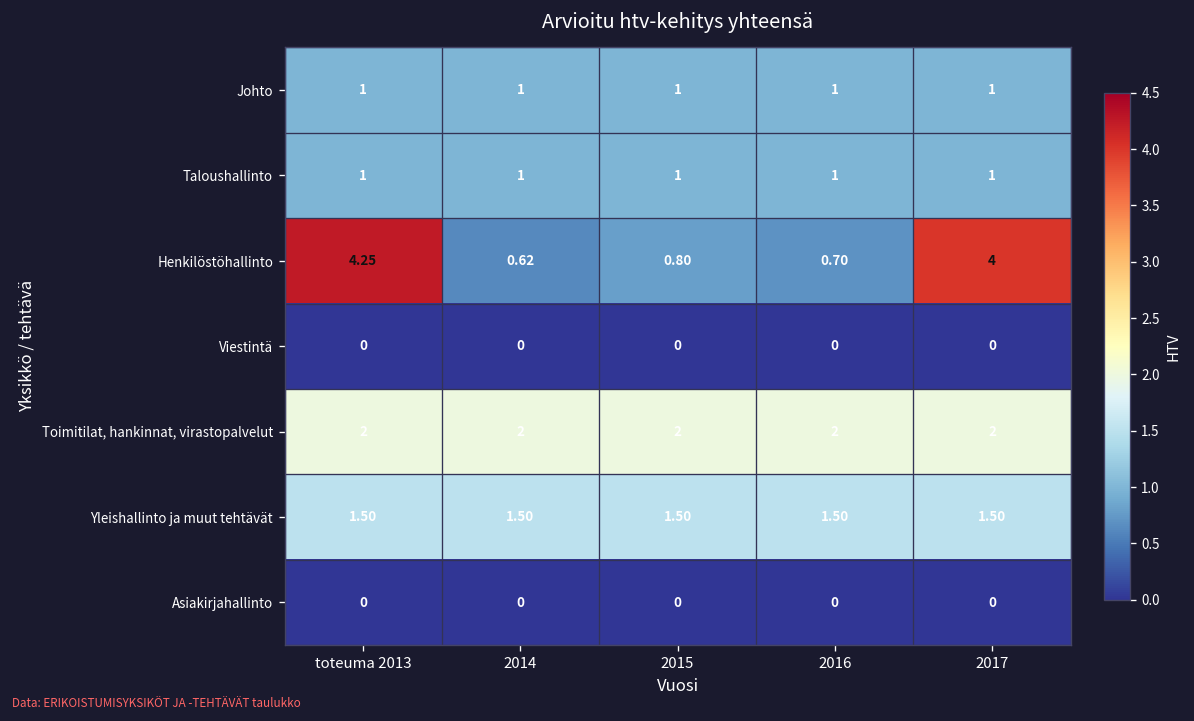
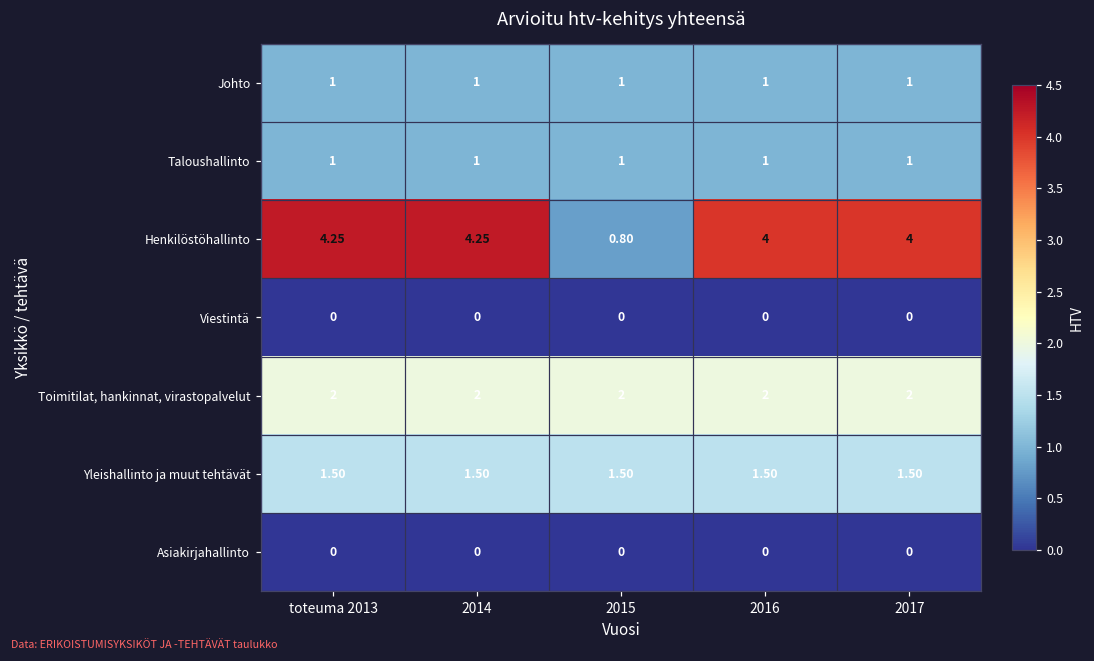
  {
    "Johto": {
      "toteuma 2013": 1,
      "2014": 1,
      "2015": 1,
      "2016": 1,
      "2017": 1
    },
    "Taloushallinto": {
      "toteuma 2013": 1,
      "2014": 1,
      "2015": 1,
      "2016": 1,
      "2017": 1
    },
    "Henkilöstöhallinto": {
      "toteuma 2013": 4.25,
-     "2014": 0.62,
+     "2014": 4.25,
      "2015": 0.80,
-     "2016": 0.70,
+     "2016": 4,
      "2017": 4
    },
    "Viestintä": {
      "toteuma 2013": 0,
      "2014": 0,
      "2015": 0,
      "2016": 0,
      "2017": 0
    },
    "Yleishallinto ja muut tehtävät": {
      "toteuma 2013": 1.50,
      "2014": 1.50,
      "2015": 1.50,
      "2016": 1.50,
      "2017": 1.50
    },
    "Asiakirjahallinto": {
      "toteuma 2013": 0,
      "2014": 0,
      "2015": 0,
      "2016": 0,
      "2017": 0
    }
  }
